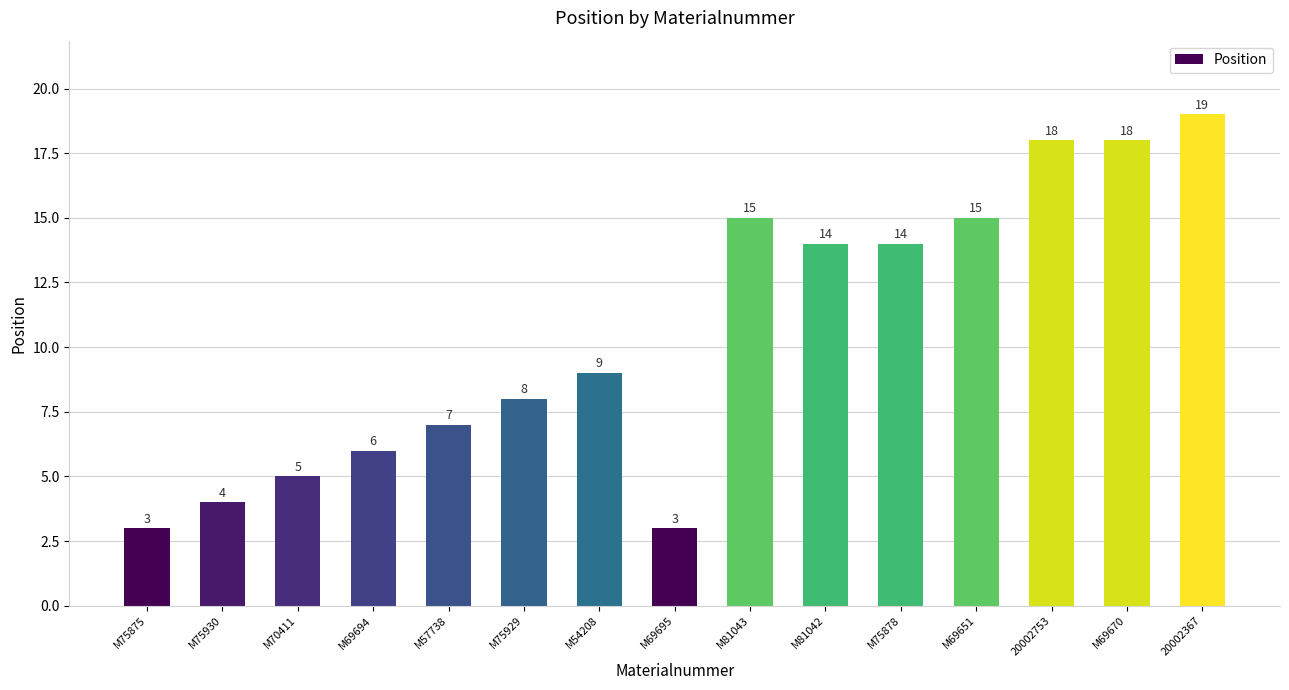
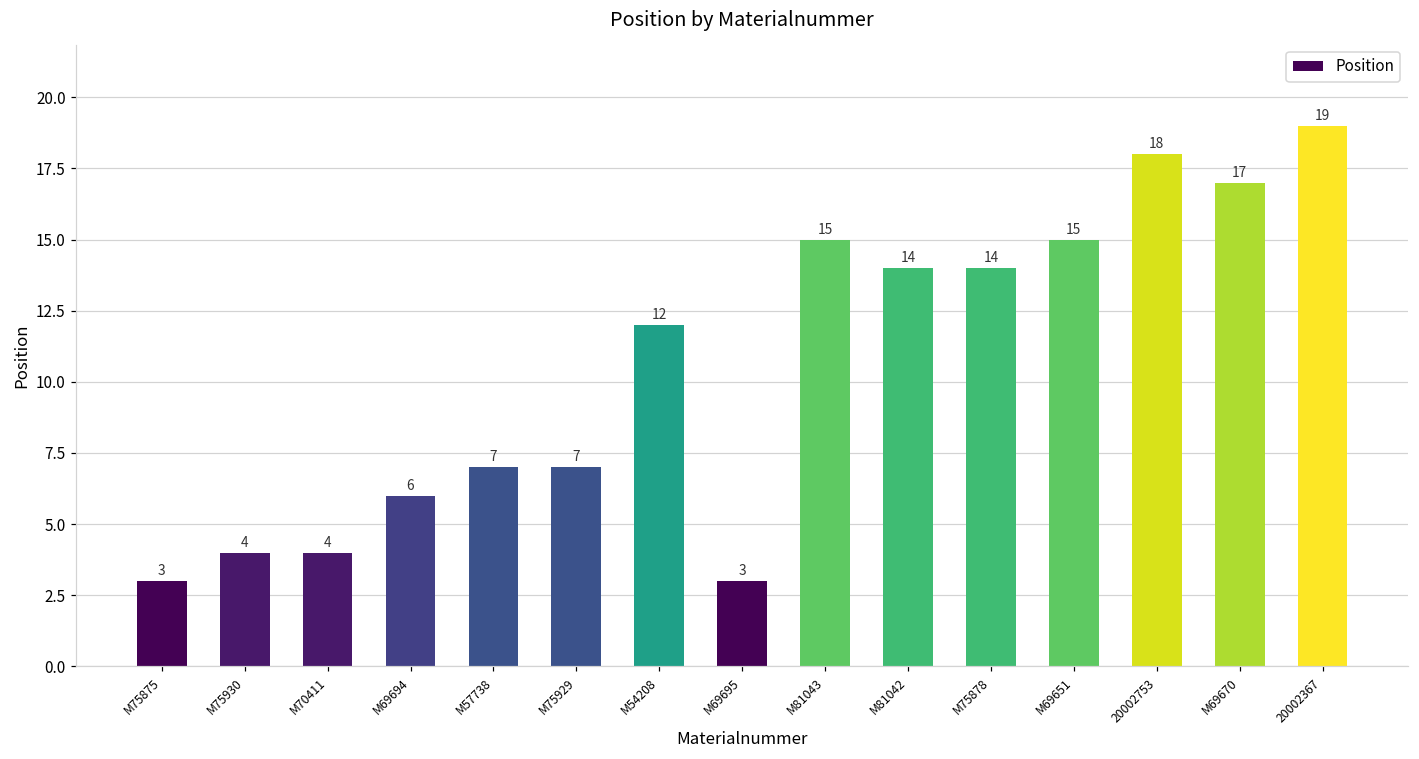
  {
    "M75875": 3,
    "M75930": 4,
-   "M70411": 5,
+   "M70411": 4,
    "M69694": 6,
    "M57738": 7,
-   "M75929": 8,
-   "M54208": 9,
+   "M75929": 7,
+   "M54208": 12,
    "M69695": 3,
    "M81043": 15,
    "M81042": 14,
    "M75878": 14,
    "M69651": 15,
    "20002753": 18,
-   "M69670": 18,
+   "M69670": 17,
    "20002367": 19
  }
